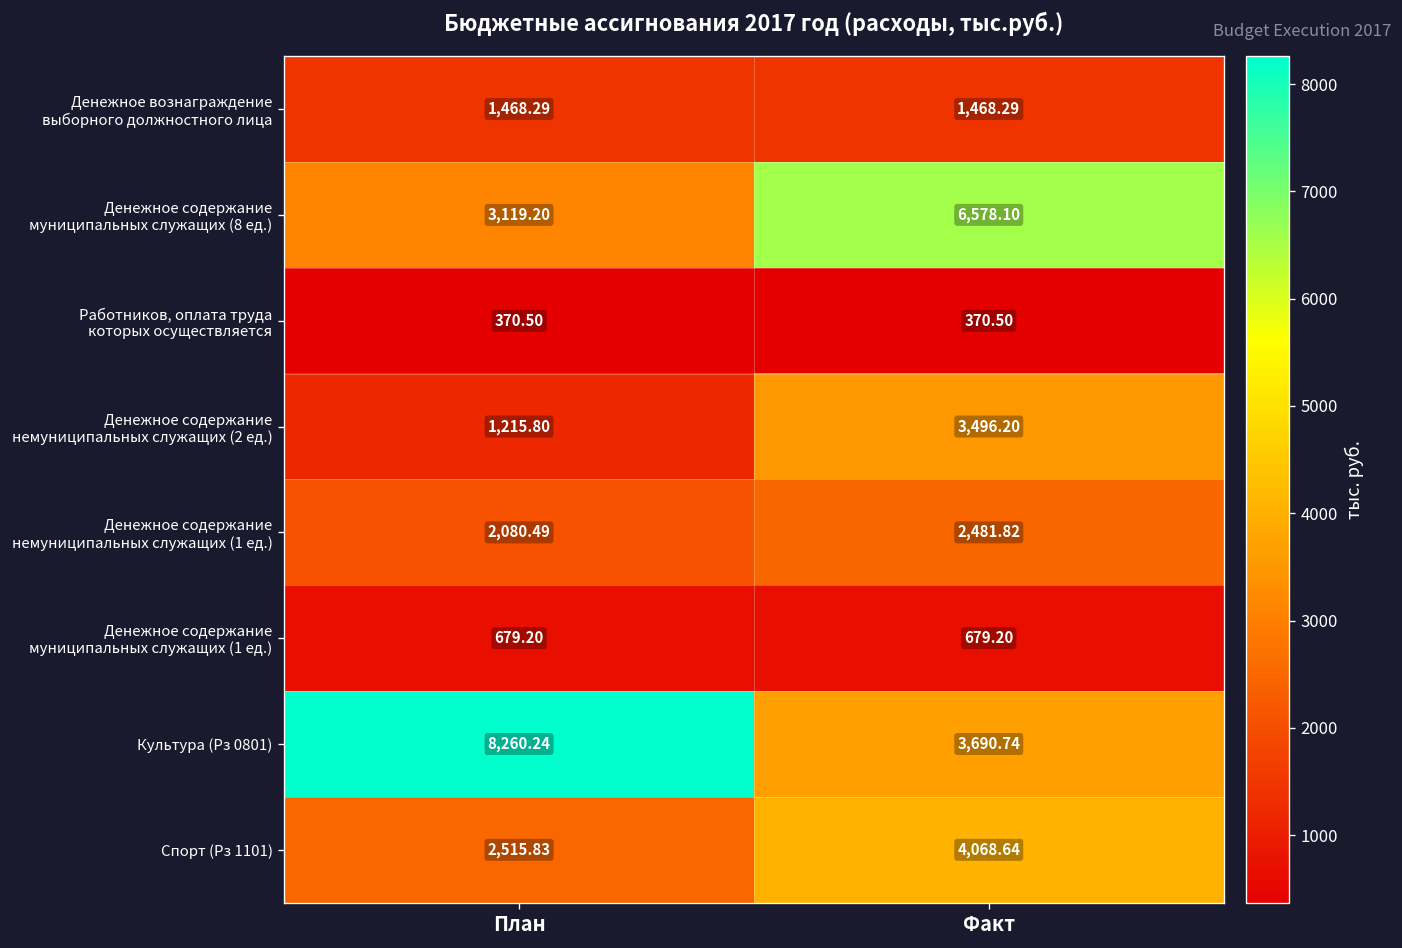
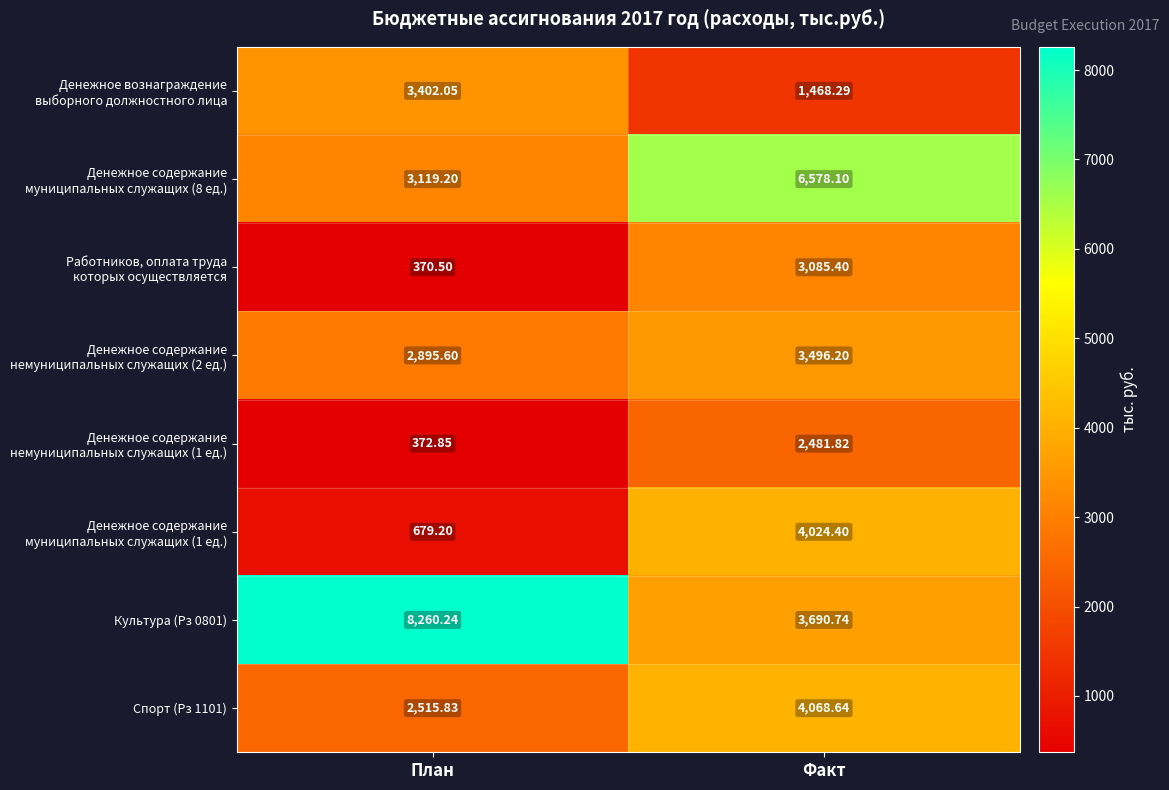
  {
    "Денежное вознаграждение выборного должностного лица": {
-     "План": "1,468.29"
+     "План": "3,402.05"
    },
    "Работников, оплата труда которых осуществляется": {
-     "Факт": "370.50"
+     "Факт": "3,085.40"
    },
    "Денежное содержание немуниципальных служащих (2 ед.)": {
-     "План": "1,215.80"
+     "План": "2,895.60"
    },
    "Денежное содержание немуниципальных служащих (1 ед.)": {
-     "План": "2,080.49"
+     "План": "372.85"
    },
    "Денежное содержание муниципальных служащих (1 ед.)": {
-     "Факт": "679.20"
+     "Факт": "4,024.40"
    }
  }
